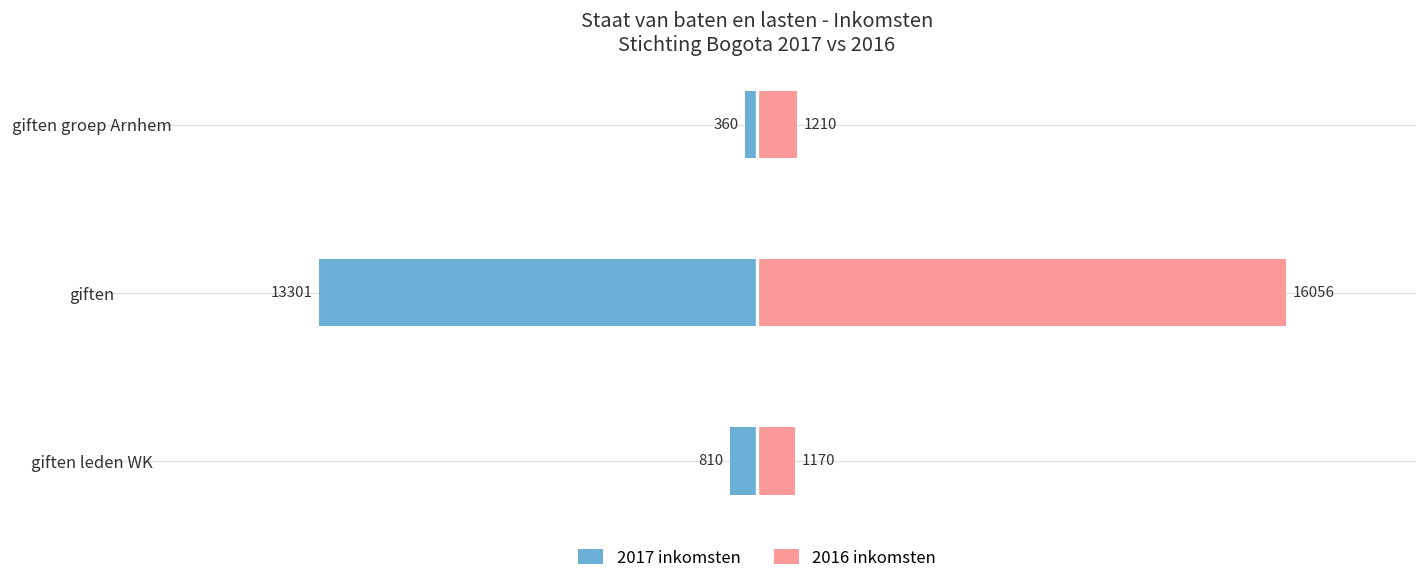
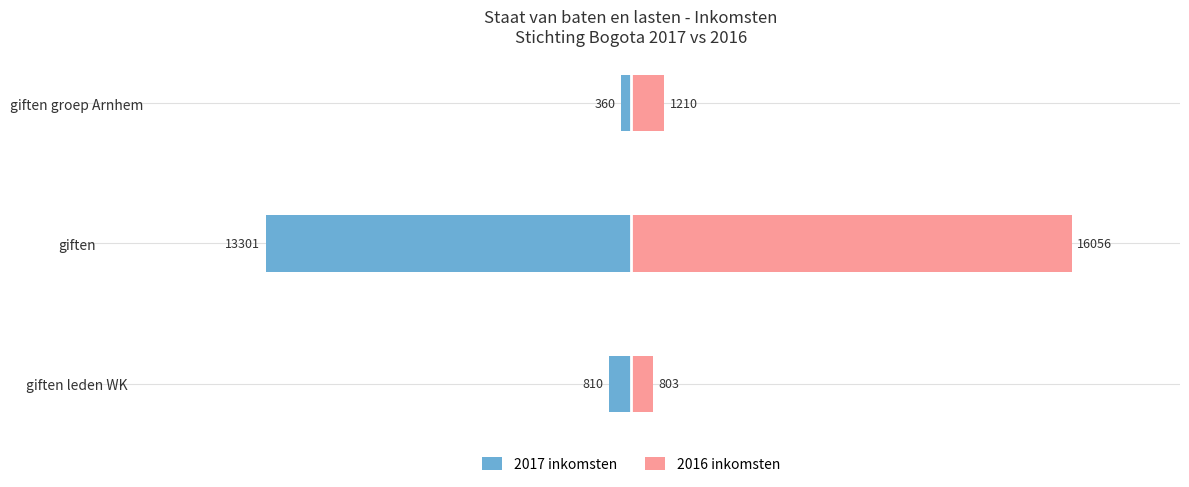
  {
    "2016 inkomsten": {
      "giften groep Arnhem": 1210,
      "giften": 16056,
-     "giften leden WK": 1170
+     "giften leden WK": 803
    }
  }
